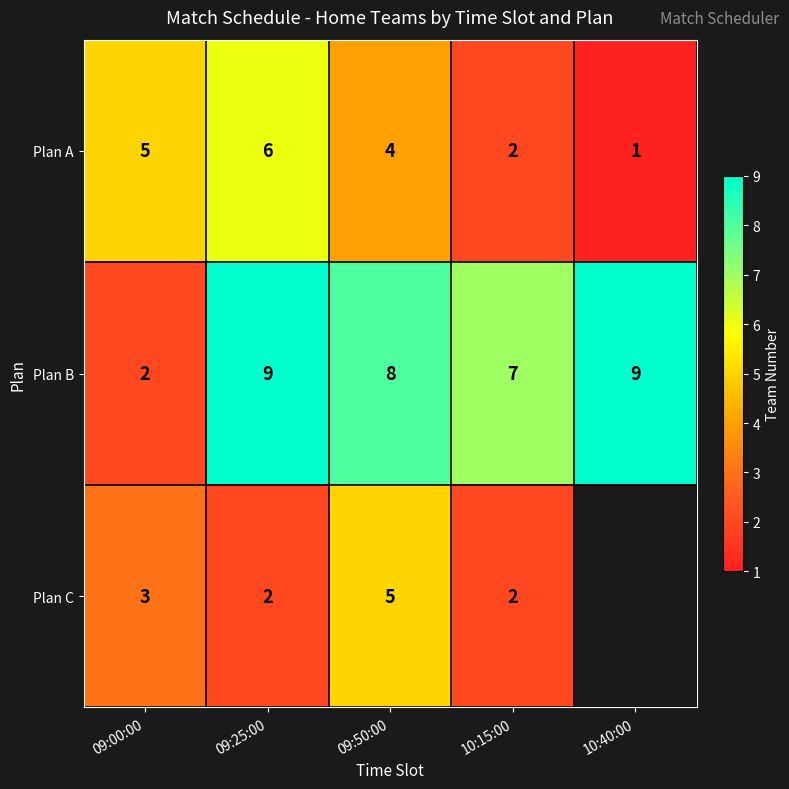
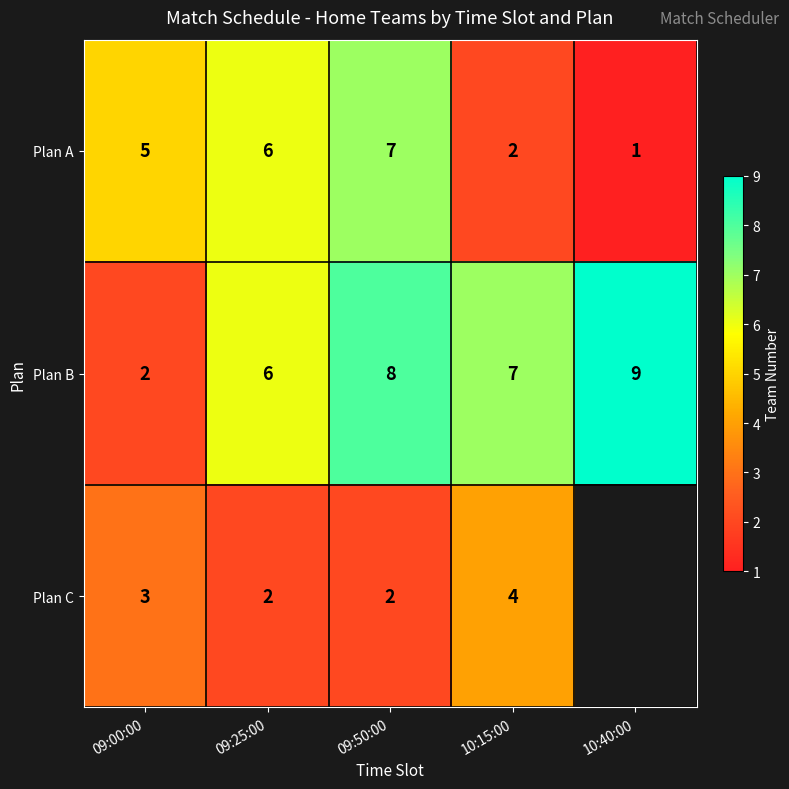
  {
    "Plan A": {
      "09:00:00": 5,
      "09:25:00": 6,
-     "09:50:00": 4,
+     "09:50:00": 7,
      "10:15:00": 2,
      "10:40:00": 1
    },
    "Plan B": {
      "09:00:00": 2,
-     "09:25:00": 9,
+     "09:25:00": 6,
      "09:50:00": 8,
      "10:15:00": 7,
      "10:40:00": 9
    },
    "Plan C": {
      "09:00:00": 3,
      "09:25:00": 2,
-     "09:50:00": 5,
-     "10:15:00": 2
+     "09:50:00": 2,
+     "10:15:00": 4
    }
  }
